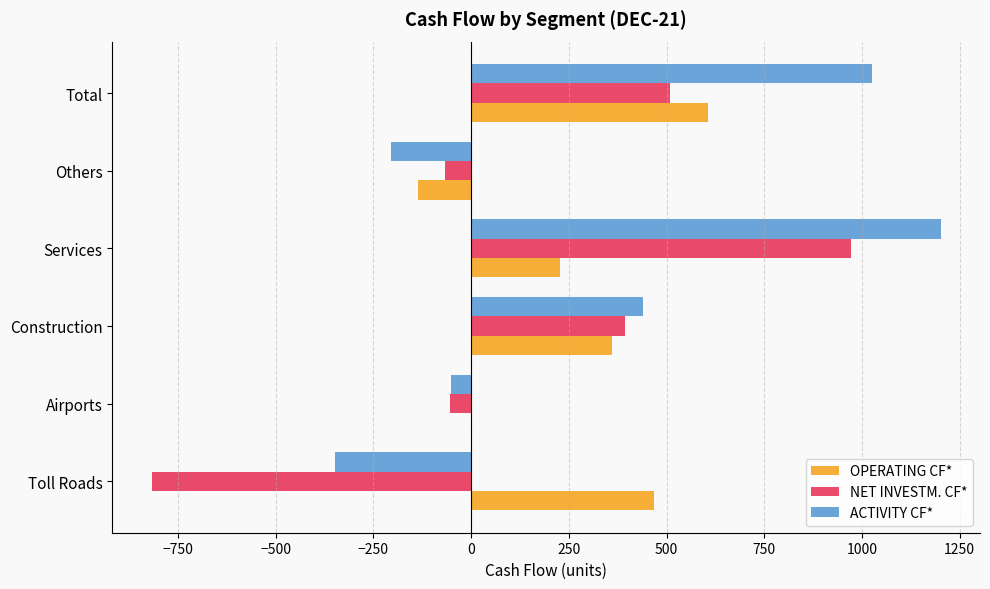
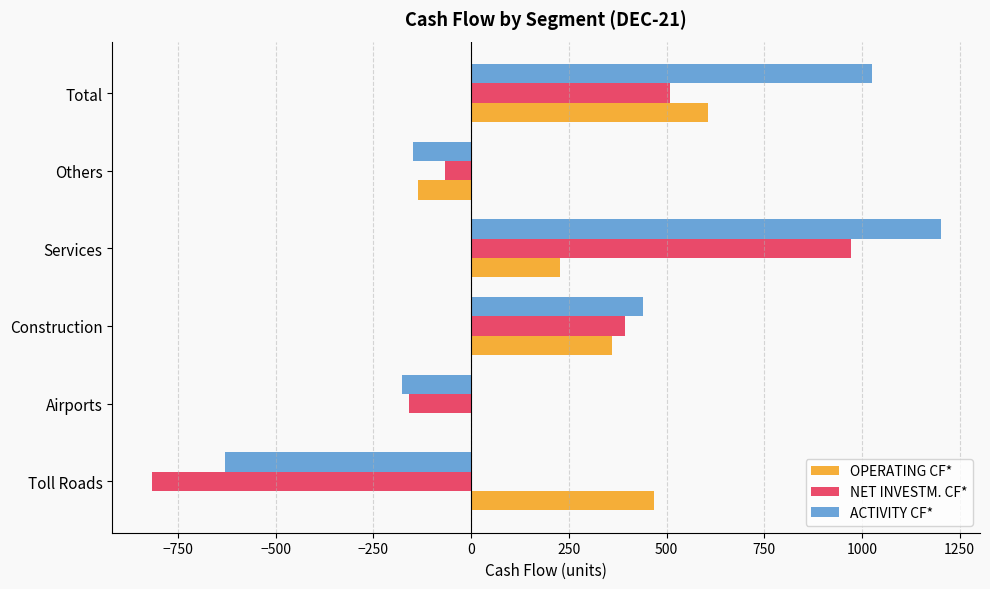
  {
    "OPERATING CF*": {
      "Total": 610,
      "Others": -140,
      "Services": 230,
      "Construction": 360,
      "Toll Roads": 470
    },
    "NET INVESTM. CF*": {
      "Total": 510,
      "Others": -70,
      "Services": 970,
      "Construction": 390,
-     "Airports": -50,
+     "Airports": -160,
      "Toll Roads": -820
    },
    "ACTIVITY CF*": {
      "Total": 1030,
-     "Others": -200,
+     "Others": -150,
      "Services": 1200,
      "Construction": 440,
-     "Airports": -50,
-     "Toll Roads": -350
+     "Airports": -180,
+     "Toll Roads": -630
    }
  }
